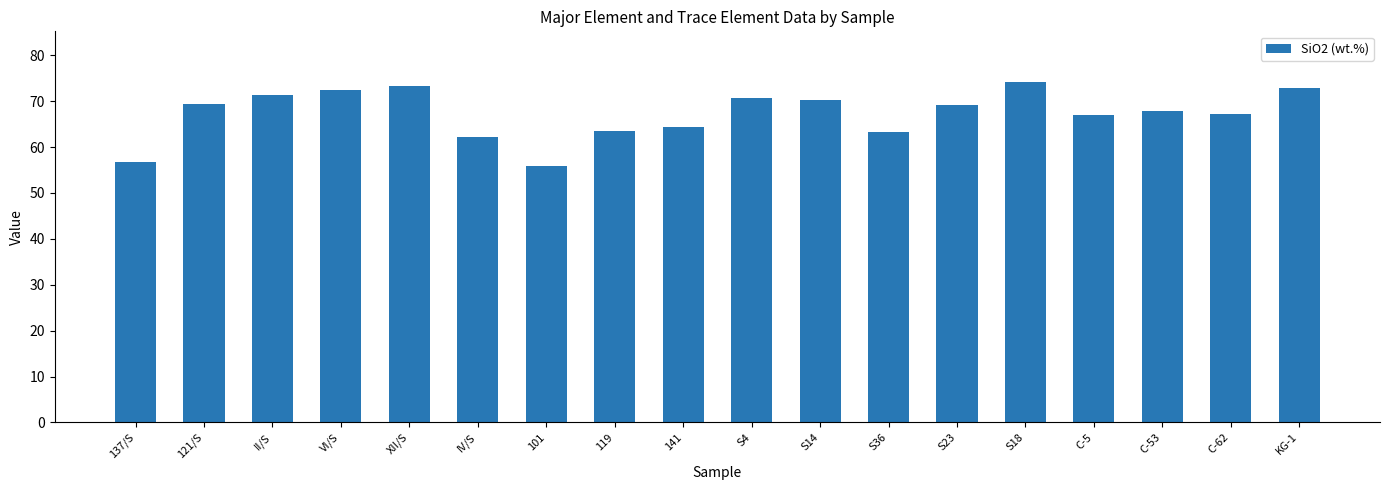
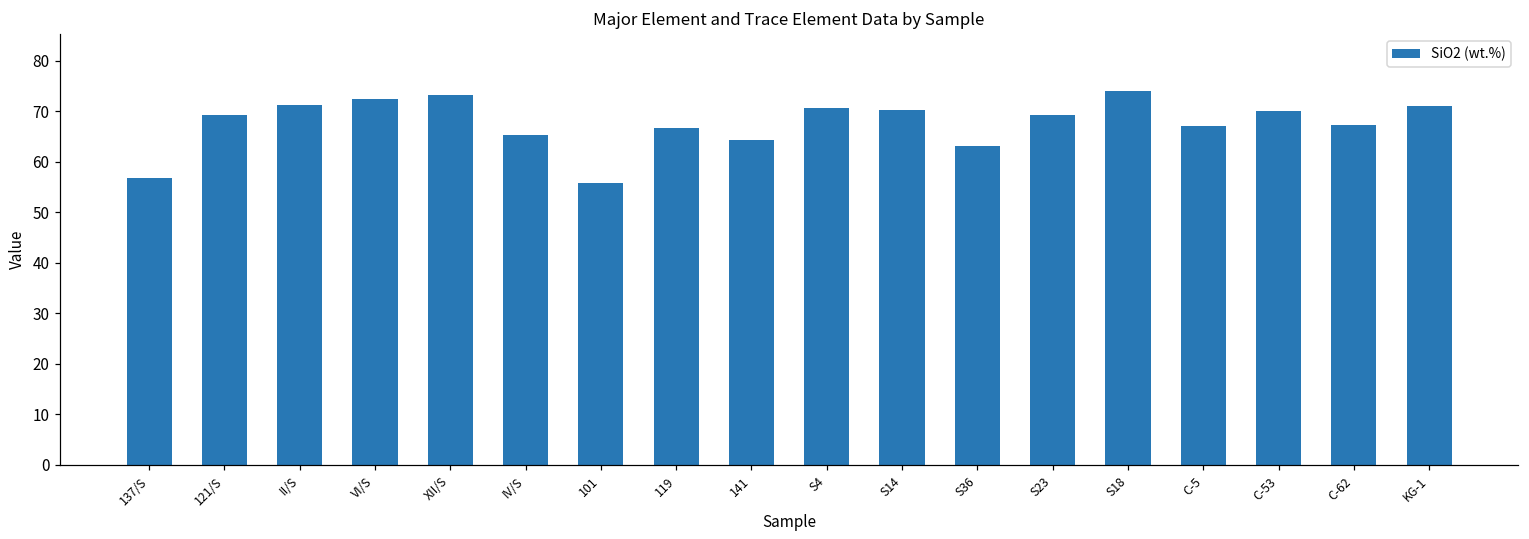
  {
    "137/S": 57,
    "121/S": 69,
    "II/S": 71,
    "VI/S": 72,
    "XII/S": 73,
-   "IV/S": 62,
+   "IV/S": 65,
    "101": 56,
-   "119": 64,
+   "119": 67,
    "141": 64,
    "S4": 71,
    "S14": 70,
    "S36": 63,
    "S23": 69,
    "S18": 74,
    "C-5": 67,
-   "C-53": 68,
+   "C-53": 70,
    "C-62": 67,
-   "KG-1": 73
+   "KG-1": 71
  }
